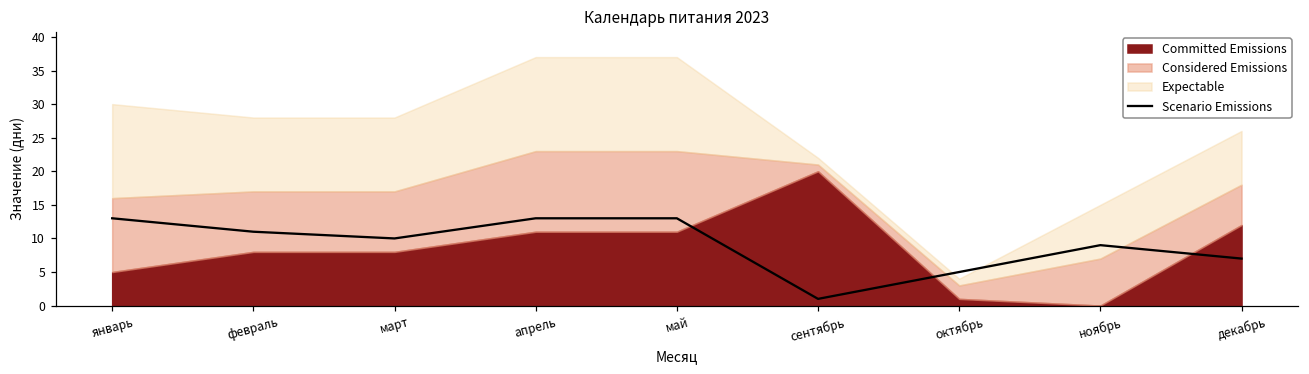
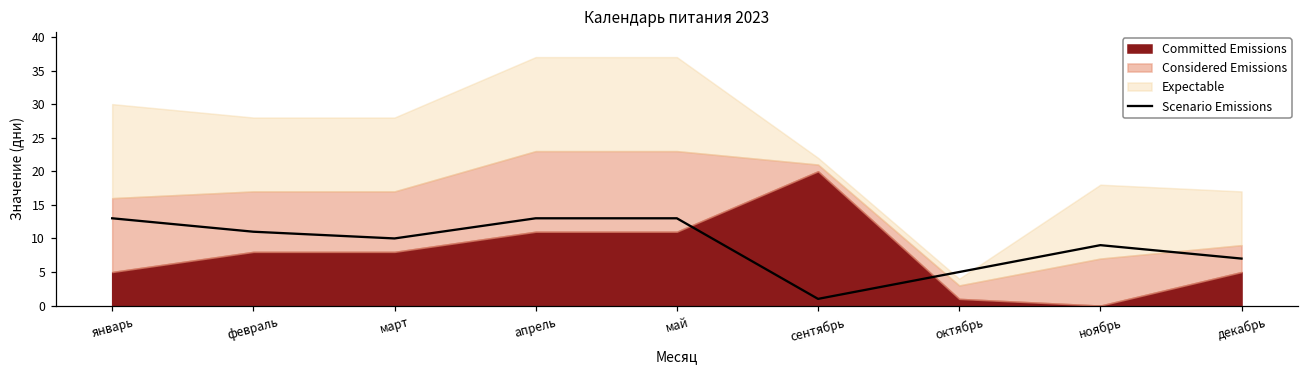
  {
    "Scenario Emissions": {
      "январь": 13,
      "февраль": 11,
      "март": 10,
      "апрель": 13,
      "май": 13,
      "сентябрь": 1,
      "октябрь": 5,
      "ноябрь": 9,
      "декабрь": 7
    },
    "Committed Emissions": {
      "январь": 5,
      "февраль": 8,
      "март": 8,
      "апрель": 11,
      "май": 11,
      "сентябрь": 20,
      "октябрь": 1,
      "ноябрь": 0,
-     "декабрь": 12
+     "декабрь": 5
    },
    "Considered Emissions": {
      "январь": 11,
      "февраль": 9,
      "март": 9,
      "апрель": 12,
      "май": 12,
      "сентябрь": 1,
      "октябрь": 2,
      "ноябрь": 7,
-     "декабрь": 6
+     "декабрь": 4
    },
    "Expectable": {
      "январь": 14,
      "февраль": 11,
      "март": 11,
      "апрель": 14,
      "май": 14,
      "сентябрь": 1,
      "октябрь": 1,
-     "ноябрь": 8,
+     "ноябрь": 11,
      "декабрь": 8
    }
  }
